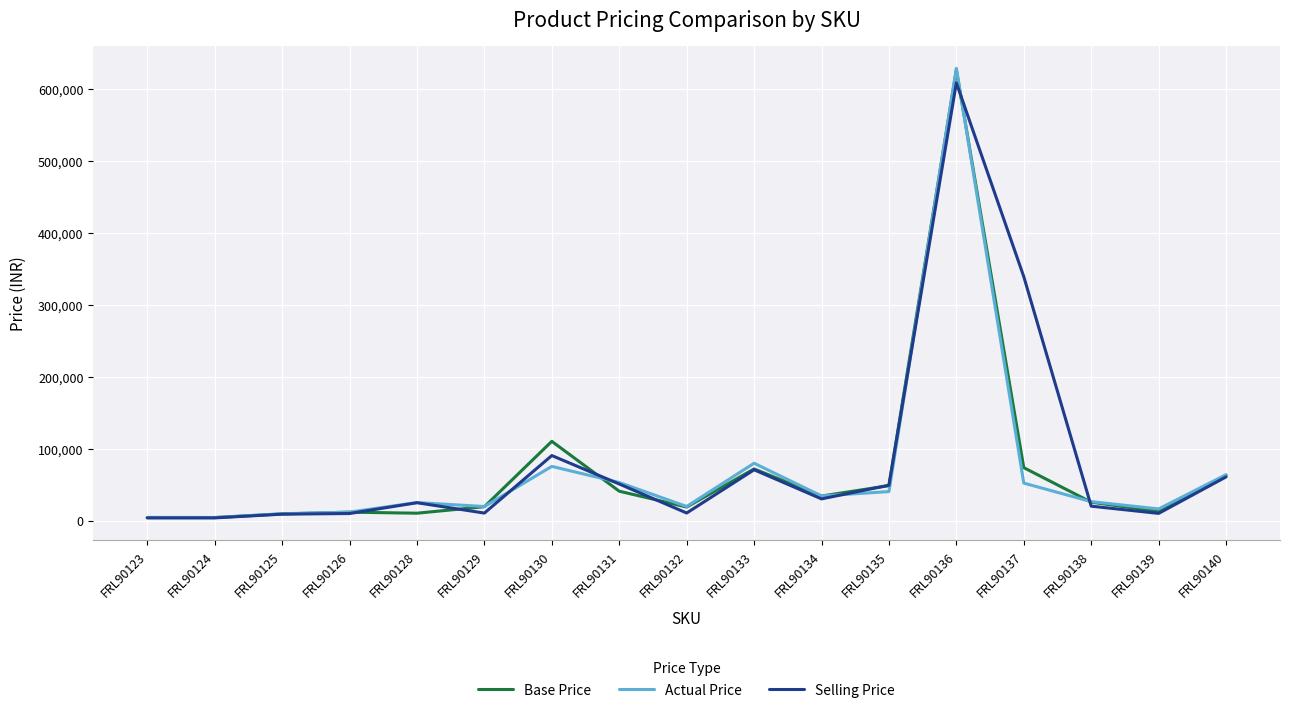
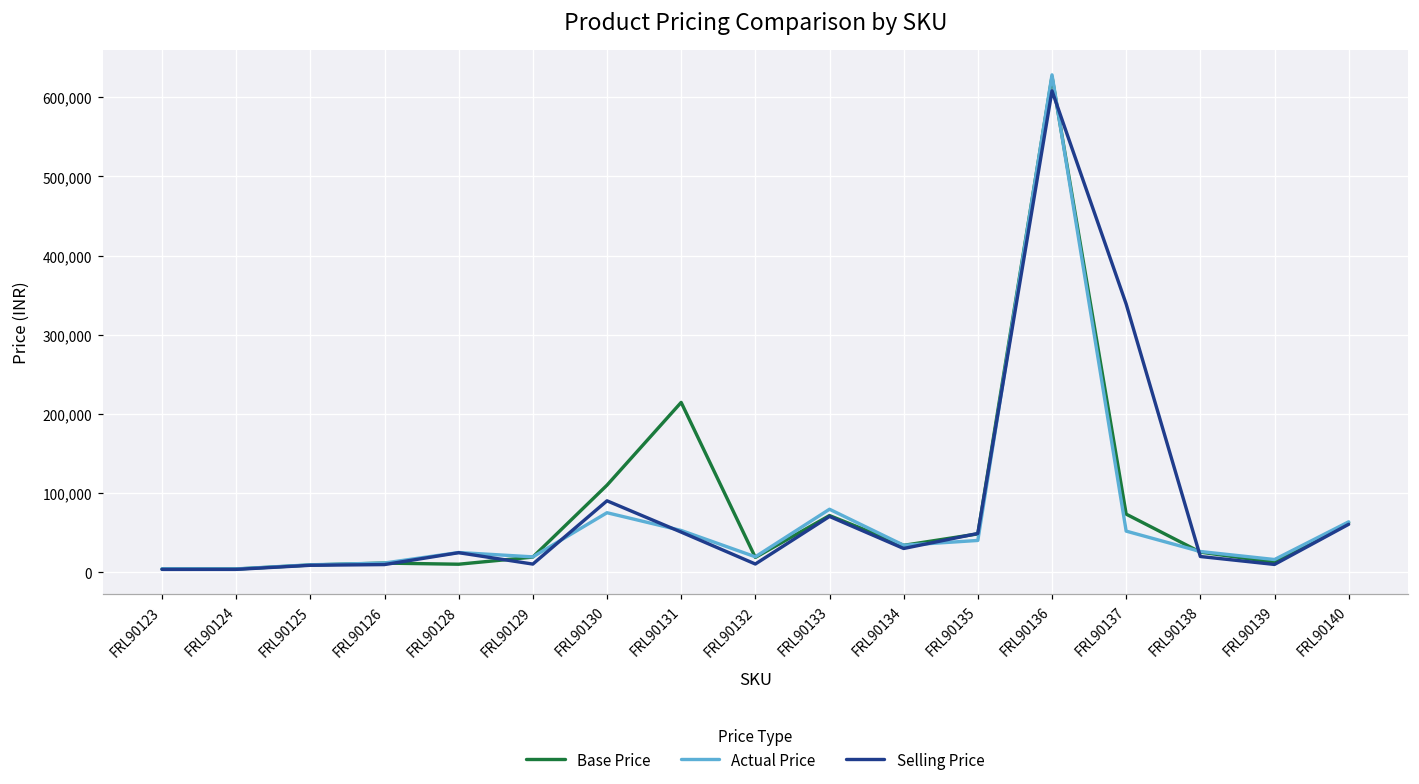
  {
    "Base Price": {
      "FRL90128": "10,000",
      "FRL90130": "110,000",
-     "FRL90131": "40,000",
+     "FRL90131": "210,000",
      "FRL90137": "70,000"
    },
    "Actual Price": {
      "FRL90130": "80,000",
      "FRL90133": "80,000",
      "FRL90135": "40,000",
      "FRL90137": "50,000"
    },
    "Selling Price": {
      "FRL90129": "10,000",
      "FRL90130": "90,000",
      "FRL90132": "10,000",
      "FRL90134": "30,000",
      "FRL90136": "610,000",
      "FRL90137": "340,000",
      "FRL90138": "20,000"
    }
  }
